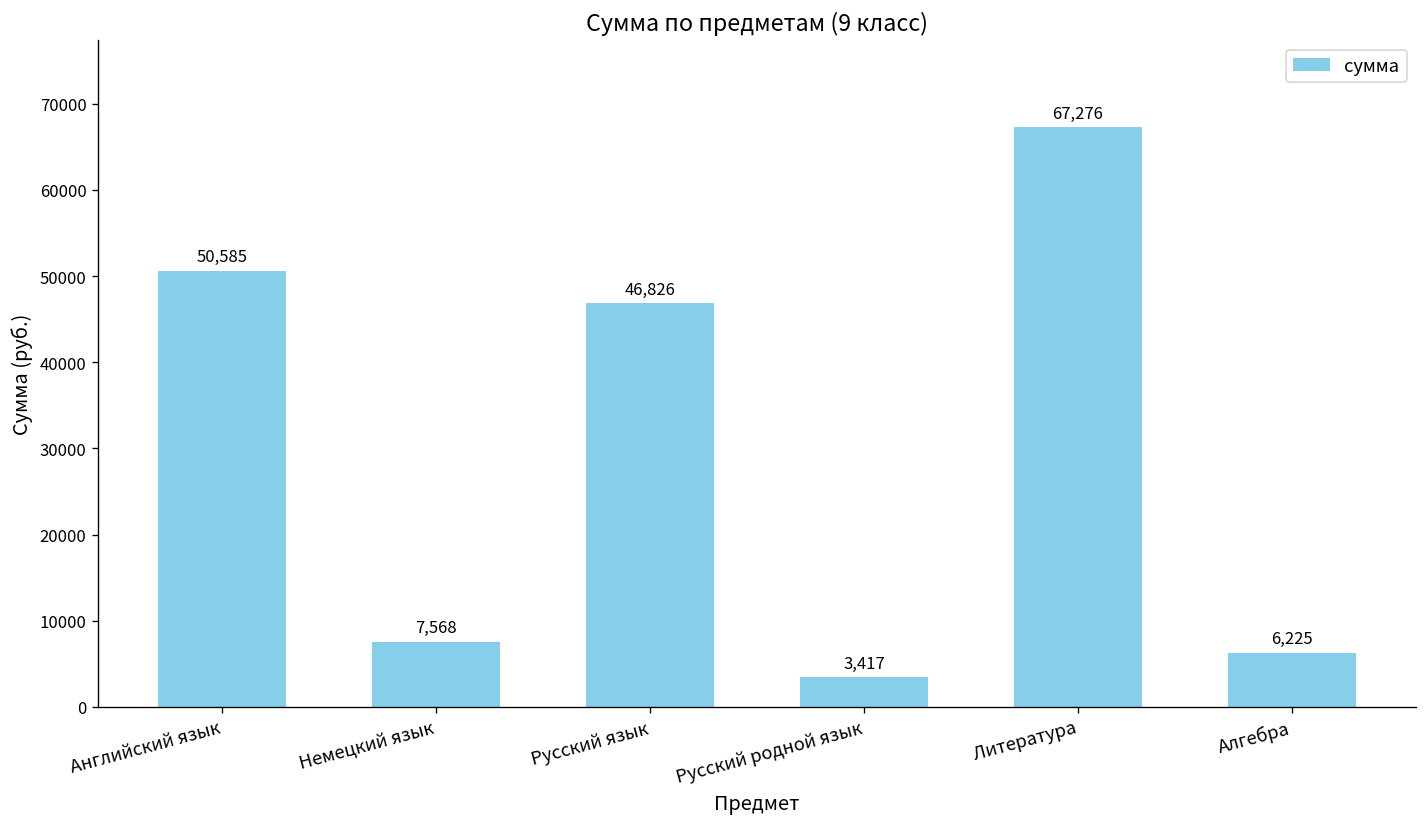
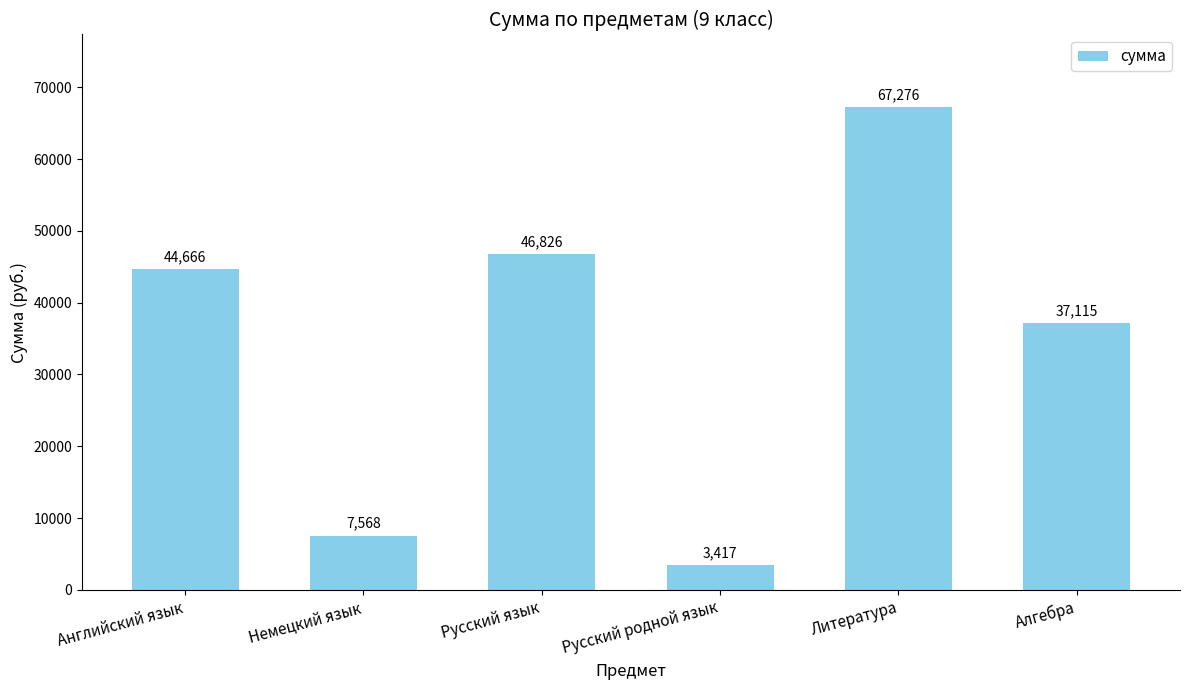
  {
-   "Английский язык": "50,585",
+   "Английский язык": "44,666",
    "Немецкий язык": "7,568",
    "Русский язык": "46,826",
    "Русский родной язык": "3,417",
    "Литература": "67,276",
-   "Алгебра": "6,225"
+   "Алгебра": "37,115"
  }
